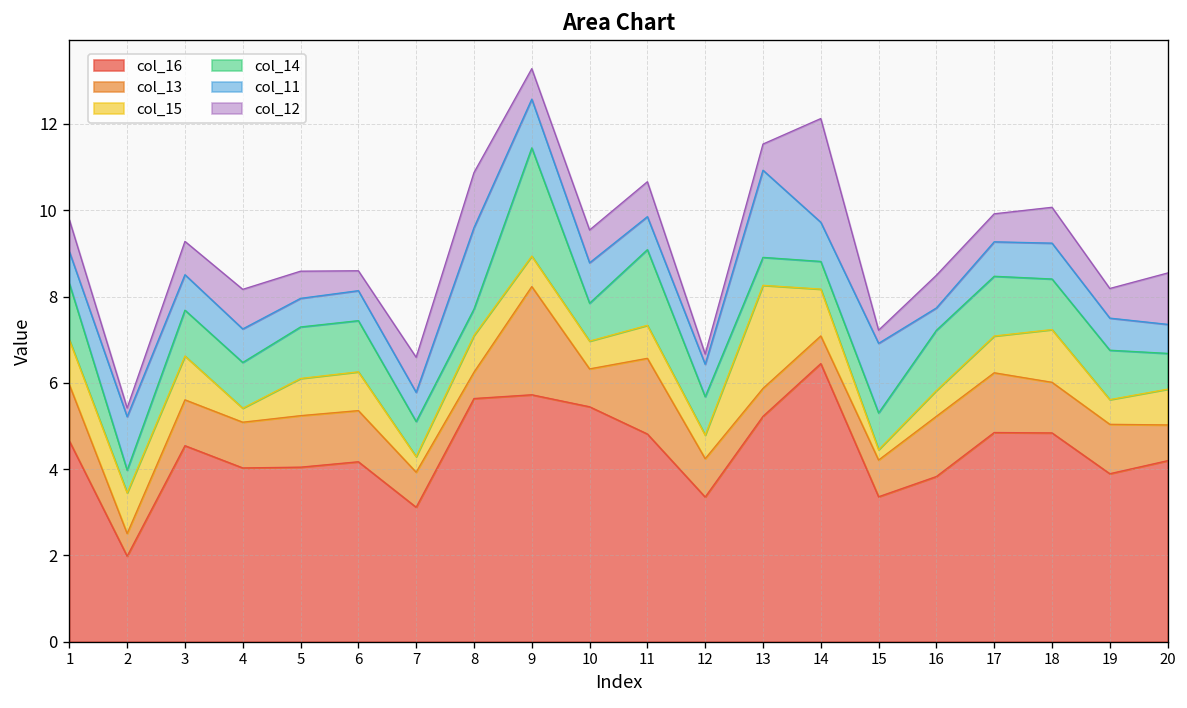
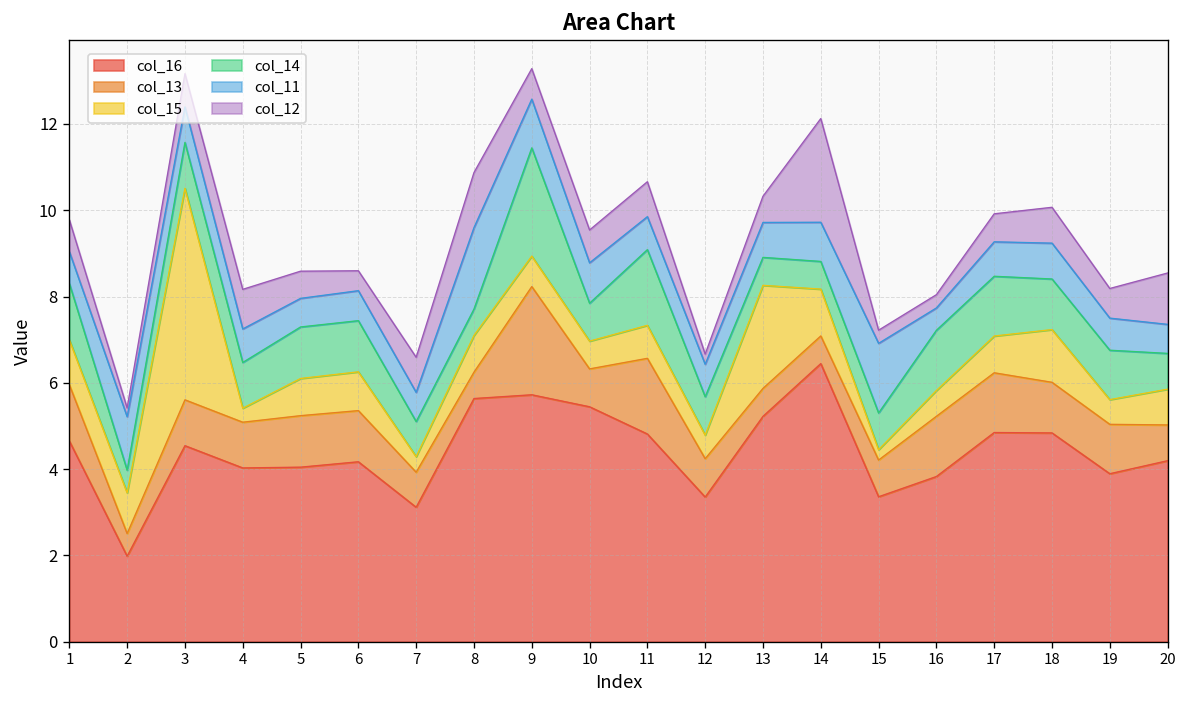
  {
    "col_15": {
      "1": 1.0,
      "2": 0.9,
-     "3": 1.0,
+     "3": 4.9,
      "4": 0.3,
      "5": 0.9,
      "6": 0.9,
      "7": 0.4,
      "8": 0.9,
      "9": 0.7,
      "10": 0.6,
      "11": 0.8,
      "12": 0.5,
      "13": 2.4,
      "14": 1.1,
      "15": 0.2,
      "16": 0.6,
      "17": 0.9,
      "18": 1.2,
      "19": 0.6,
      "20": 0.8
    },
    "col_14": {
      "1": 1.3,
      "2": 0.5,
      "3": 1.1,
      "4": 1.1,
      "5": 1.2,
      "6": 1.2,
      "7": 0.8,
      "8": 0.6,
      "9": 2.5,
      "10": 0.9,
      "11": 1.8,
      "12": 0.9,
      "13": 0.6,
      "14": 0.6,
      "15": 0.9,
      "16": 1.4,
      "17": 1.4,
      "18": 1.2,
      "19": 1.1,
      "20": 0.8
    },
    "col_11": {
      "1": 0.7,
      "2": 1.2,
      "4": 0.8,
      "5": 0.7,
      "6": 0.7,
      "7": 0.7,
      "8": 1.9,
      "9": 1.1,
      "10": 0.9,
      "11": 0.8,
      "12": 0.8,
-     "13": 2.0,
+     "13": 0.8,
      "14": 0.9,
      "15": 1.6,
      "16": 0.5,
      "17": 0.8,
      "18": 0.8,
      "19": 0.7,
      "20": 0.7
    },
    "col_12": {
      "1": 0.7,
      "2": 0.2,
      "4": 0.9,
      "5": 0.6,
      "6": 0.5,
      "7": 0.8,
      "8": 1.3,
      "9": 0.7,
      "10": 0.8,
      "11": 0.8,
      "12": 0.2,
      "13": 0.6,
      "14": 2.4,
      "15": 0.3,
-     "16": 0.8,
+     "16": 0.3,
      "17": 0.6,
      "18": 0.8,
      "19": 0.7,
      "20": 1.2
    }
  }
